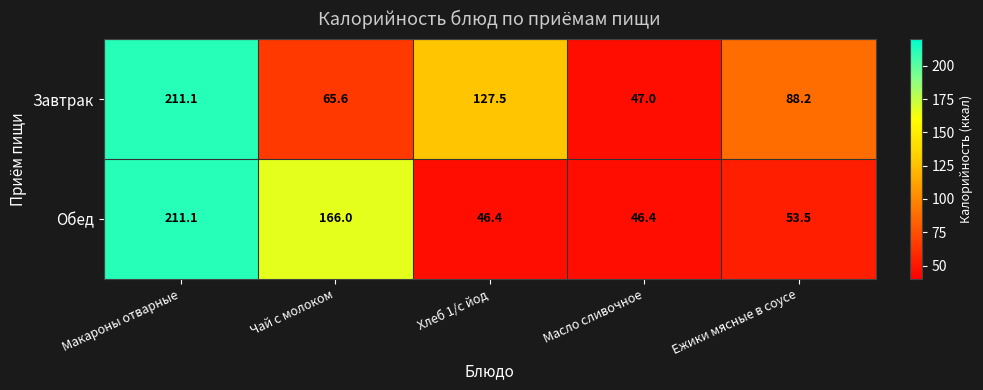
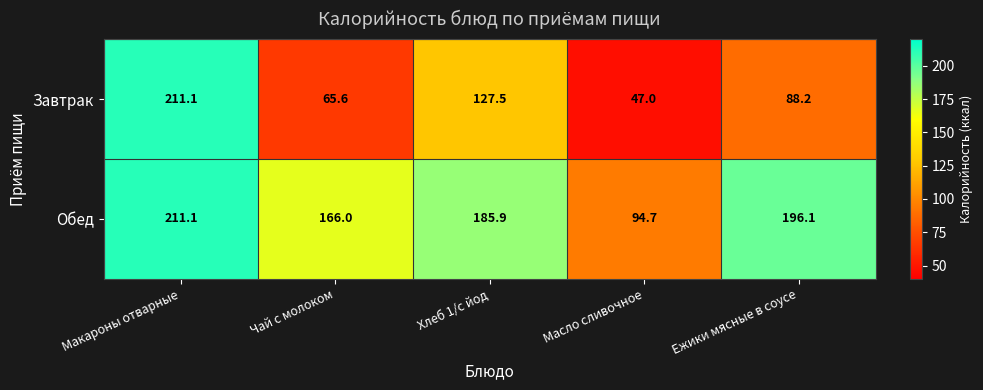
  {
    "Завтрак": {
      "Макароны отварные": 211.1,
      "Чай с молоком": 65.6,
      "Хлеб 1/с йод": 127.5,
      "Масло сливочное": 47.0,
      "Ежики мясные в соусе": 88.2
    },
    "Обед": {
      "Макароны отварные": 211.1,
      "Чай с молоком": 166.0,
-     "Хлеб 1/с йод": 46.4,
-     "Масло сливочное": 46.4,
-     "Ежики мясные в соусе": 53.5
+     "Хлеб 1/с йод": 185.9,
+     "Масло сливочное": 94.7,
+     "Ежики мясные в соусе": 196.1
    }
  }
